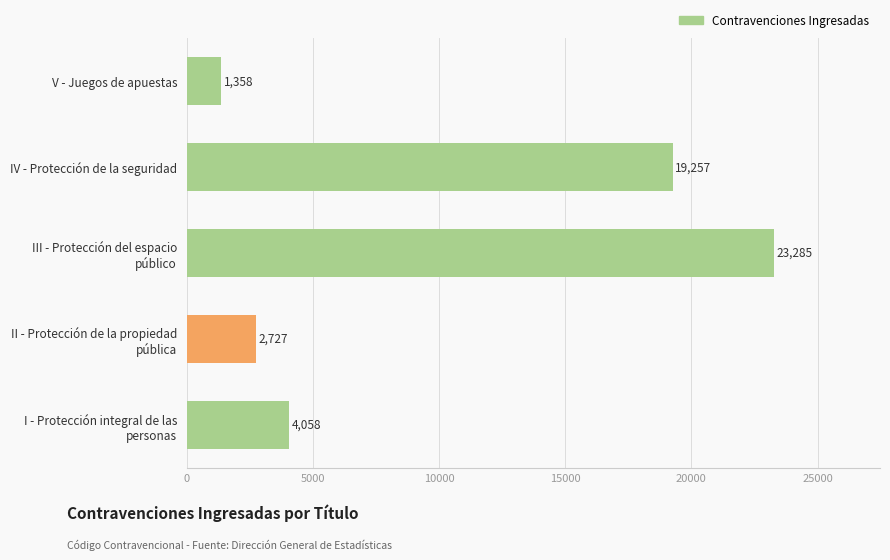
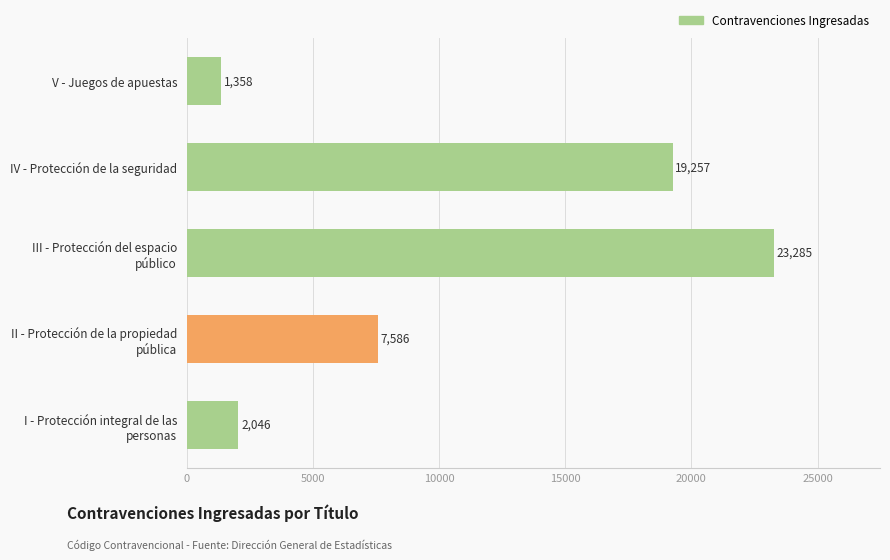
  {
    "V - Juegos de apuestas": "1,358",
    "IV - Protección de la seguridad": "19,257",
    "III - Protección del espacio público": "23,285",
-   "II - Protección de la propiedad pública": "2,727",
-   "I - Protección integral de las personas": "4,058"
+   "II - Protección de la propiedad pública": "7,586",
+   "I - Protección integral de las personas": "2,046"
  }
